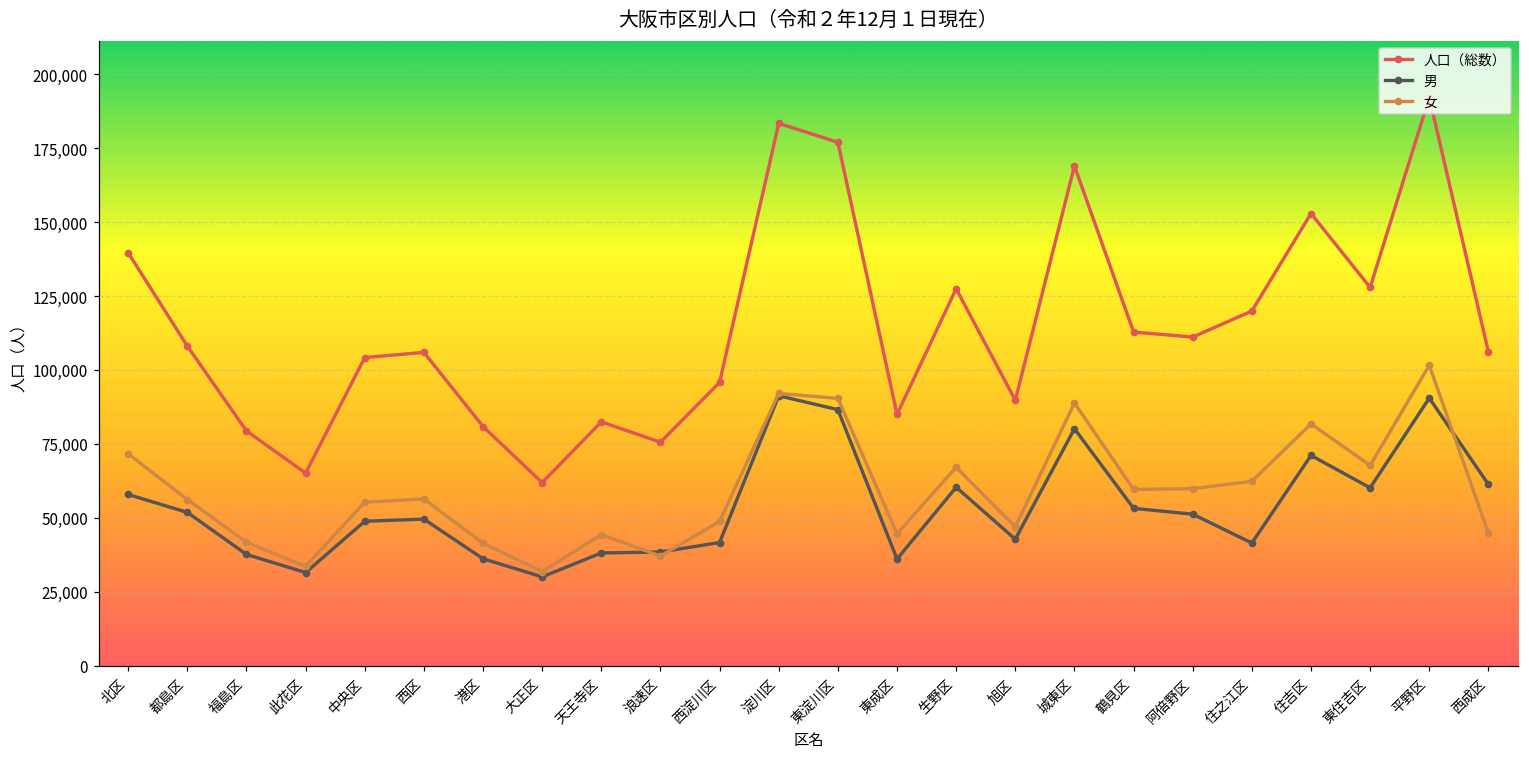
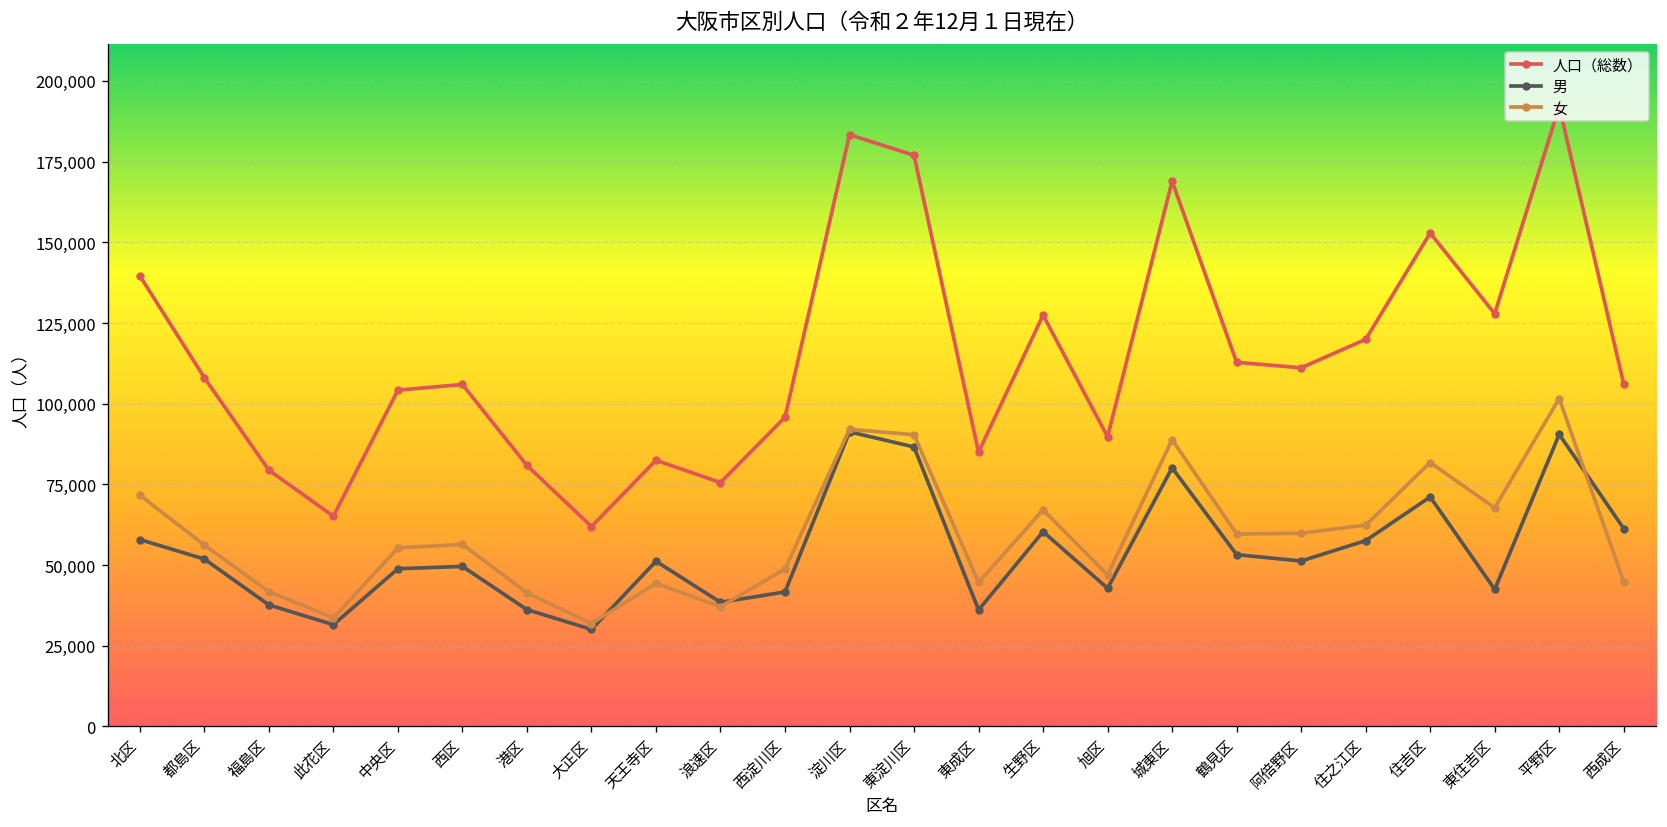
  {
    "男": {
      "北区": "58,000",
      "都島区": "52,000",
      "福島区": "38,000",
      "此花区": "32,000",
      "中央区": "49,000",
      "西区": "50,000",
      "港区": "36,000",
      "大正区": "30,000",
-     "天王寺区": "38,000",
+     "天王寺区": "51,000",
      "浪速区": "38,000",
      "西淀川区": "42,000",
      "東淀川区": "87,000",
      "東成区": "36,000",
      "生野区": "60,000",
      "旭区": "43,000",
      "城東区": "80,000",
      "鶴見区": "53,000",
      "阿倍野区": "51,000",
-     "住之江区": "42,000",
+     "住之江区": "58,000",
      "住吉区": "71,000",
-     "東住吉区": "60,000",
+     "東住吉区": "42,000",
      "平野区": "90,000",
      "西成区": "61,000"
    }
  }
